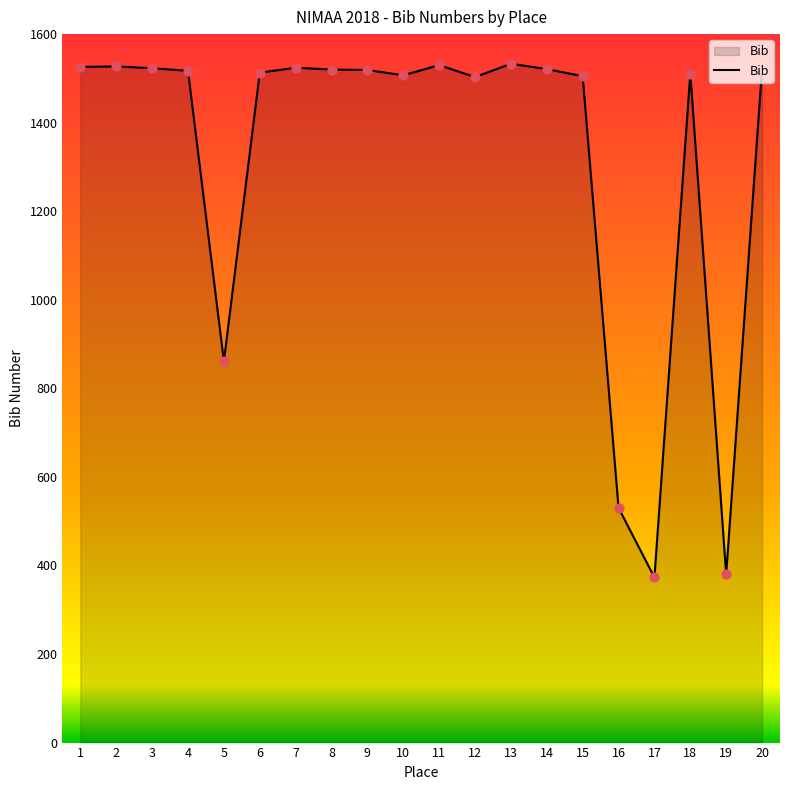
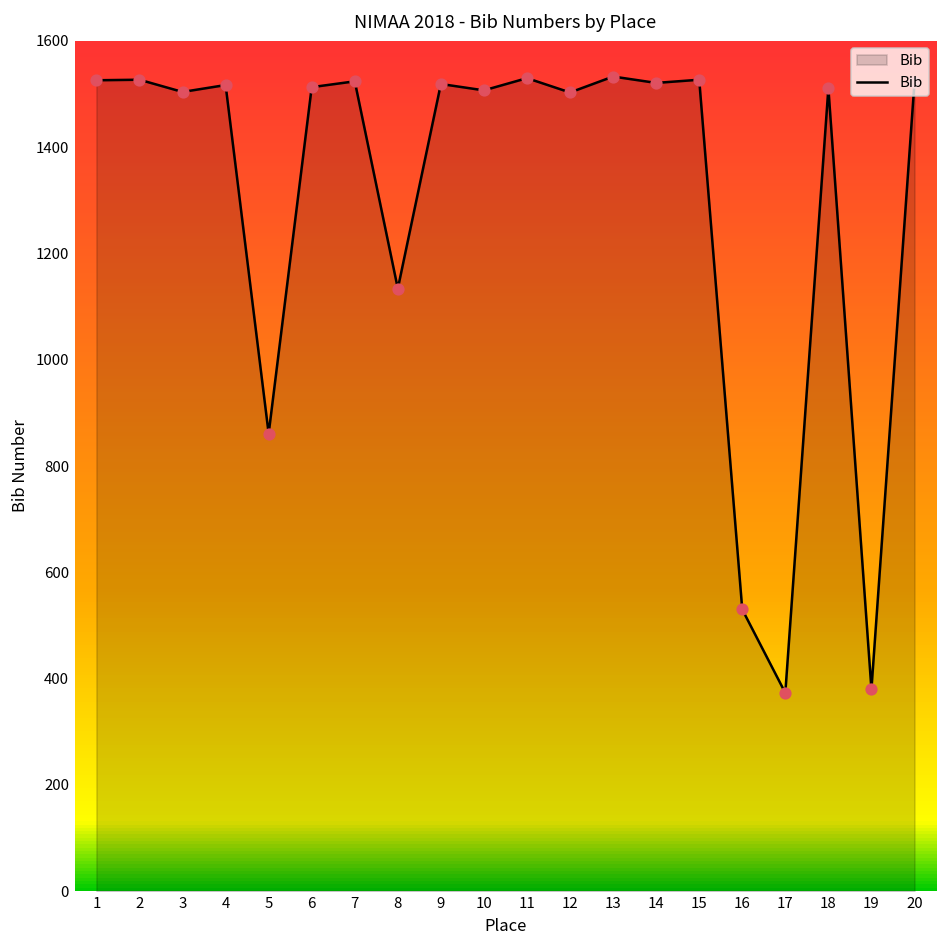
  {
    "1": 1530,
    "2": 1530,
-   "3": 1520,
+   "3": 1500,
    "4": 1520,
    "5": 860,
    "6": 1510,
    "7": 1520,
-   "8": 1520,
+   "8": 1130,
    "9": 1520,
    "10": 1510,
    "11": 1530,
    "12": 1500,
    "13": 1530,
    "14": 1520,
-   "15": 1510,
+   "15": 1530,
    "16": 530,
    "17": 370,
    "18": 1510,
    "19": 380
  }
